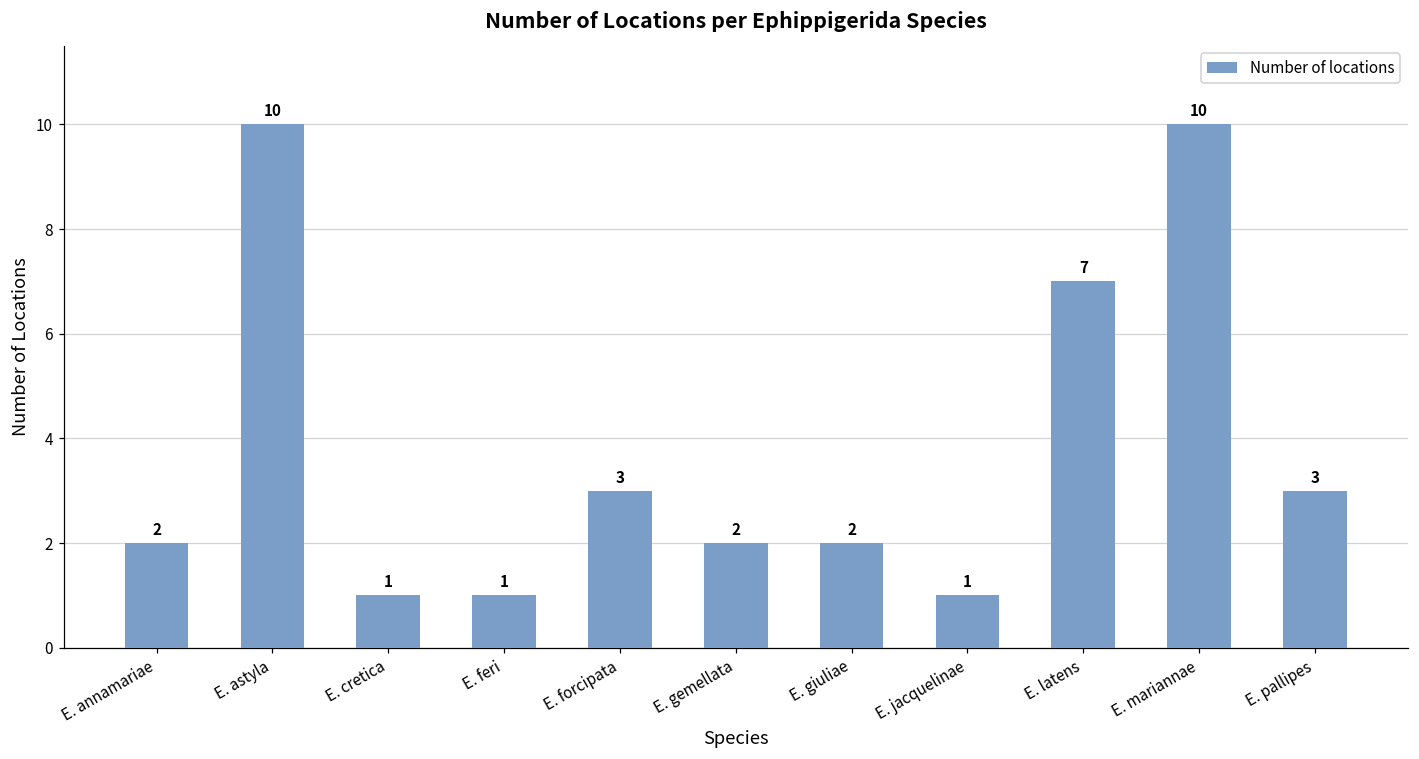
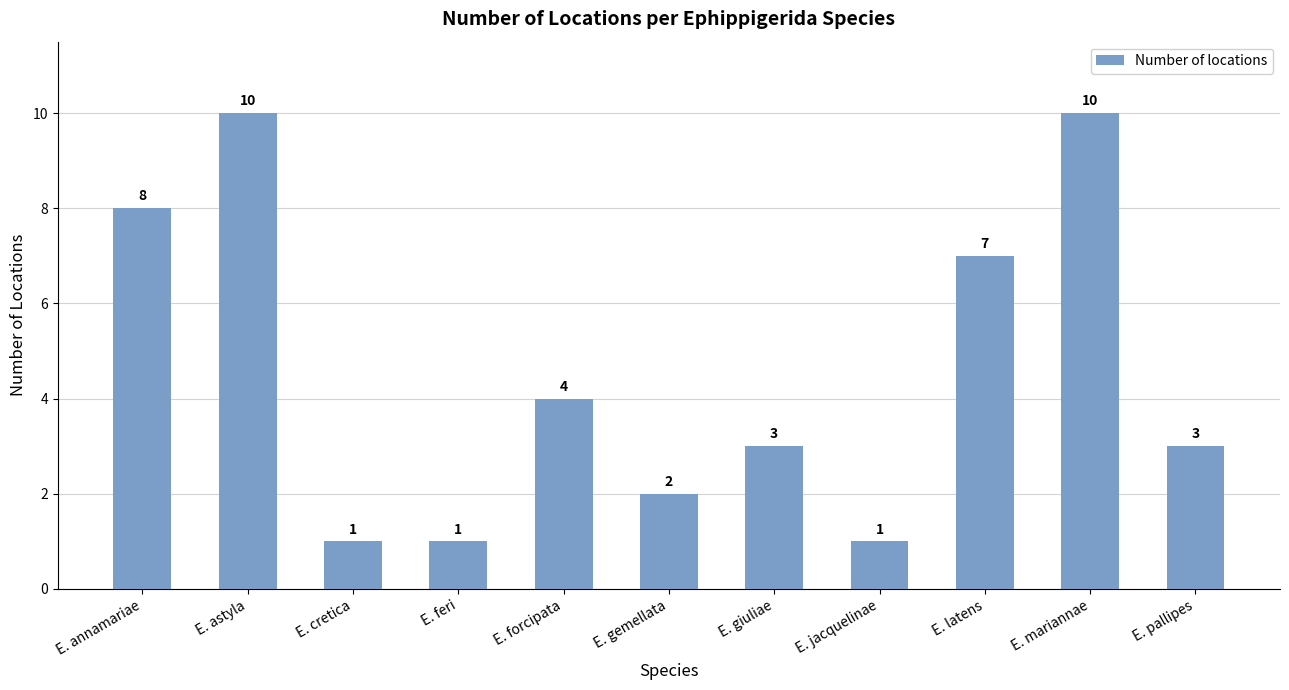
  {
-   "E. annamariae": 2,
+   "E. annamariae": 8,
    "E. astyla": 10,
    "E. cretica": 1,
    "E. feri": 1,
-   "E. forcipata": 3,
+   "E. forcipata": 4,
    "E. gemellata": 2,
-   "E. giuliae": 2,
+   "E. giuliae": 3,
    "E. jacquelinae": 1,
    "E. latens": 7,
    "E. mariannae": 10,
    "E. pallipes": 3
  }
